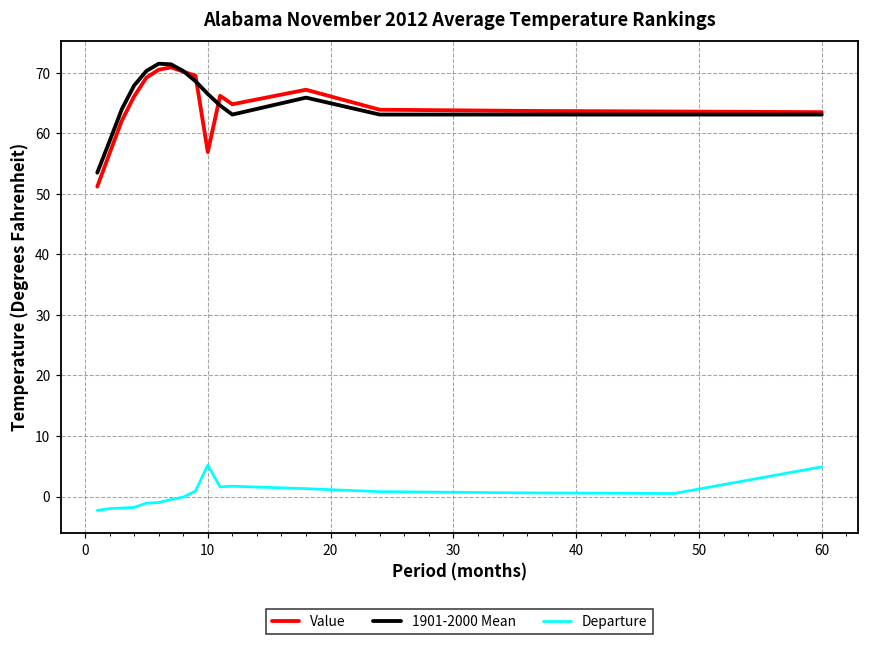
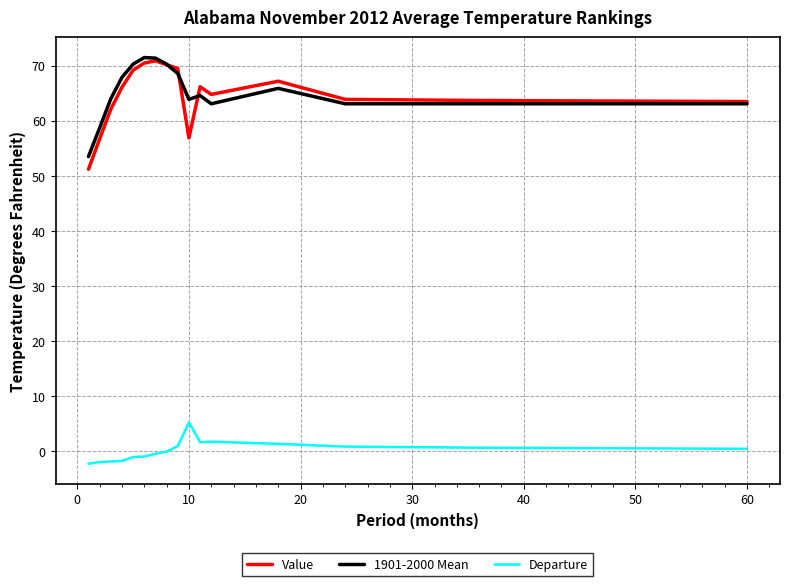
  {
    "Value": {
      "10": 57
    },
    "1901-2000 Mean": {
-     "10": 67
+     "10": 64
    },
    "Departure": {
      "10": 5,
-     "60": 5
+     "60": 0
    }
  }
